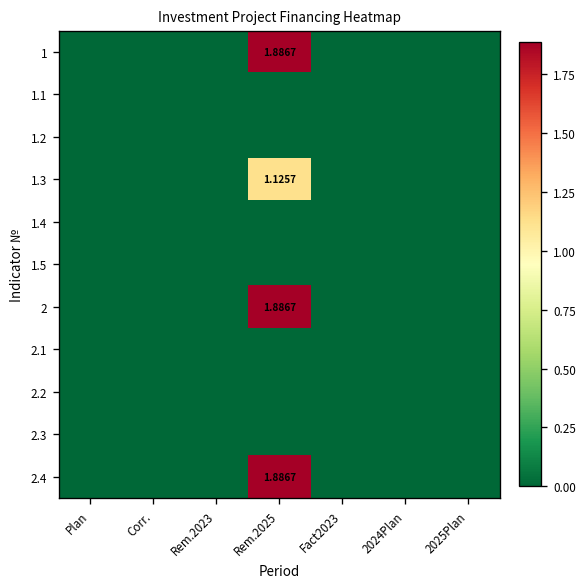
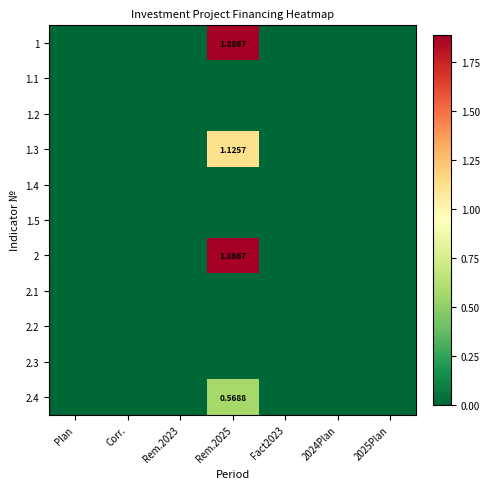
  {
    "1": {
      "Rem.2025": 1.8867
    },
    "1.3": {
      "Rem.2025": 1.1257
    },
    "2": {
      "Rem.2025": 1.8867
    },
    "2.4": {
-     "Rem.2025": 1.8867
+     "Rem.2025": 0.5688
    }
  }
